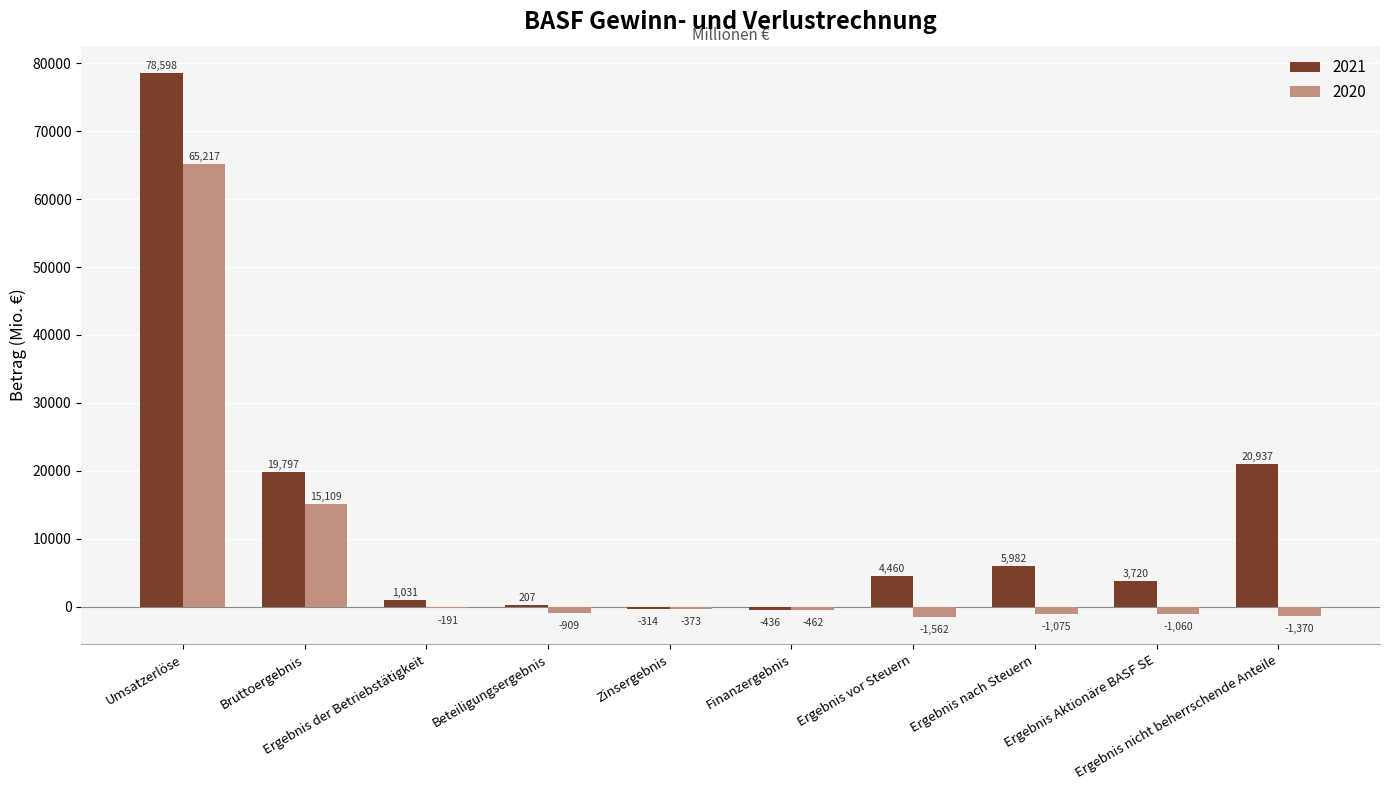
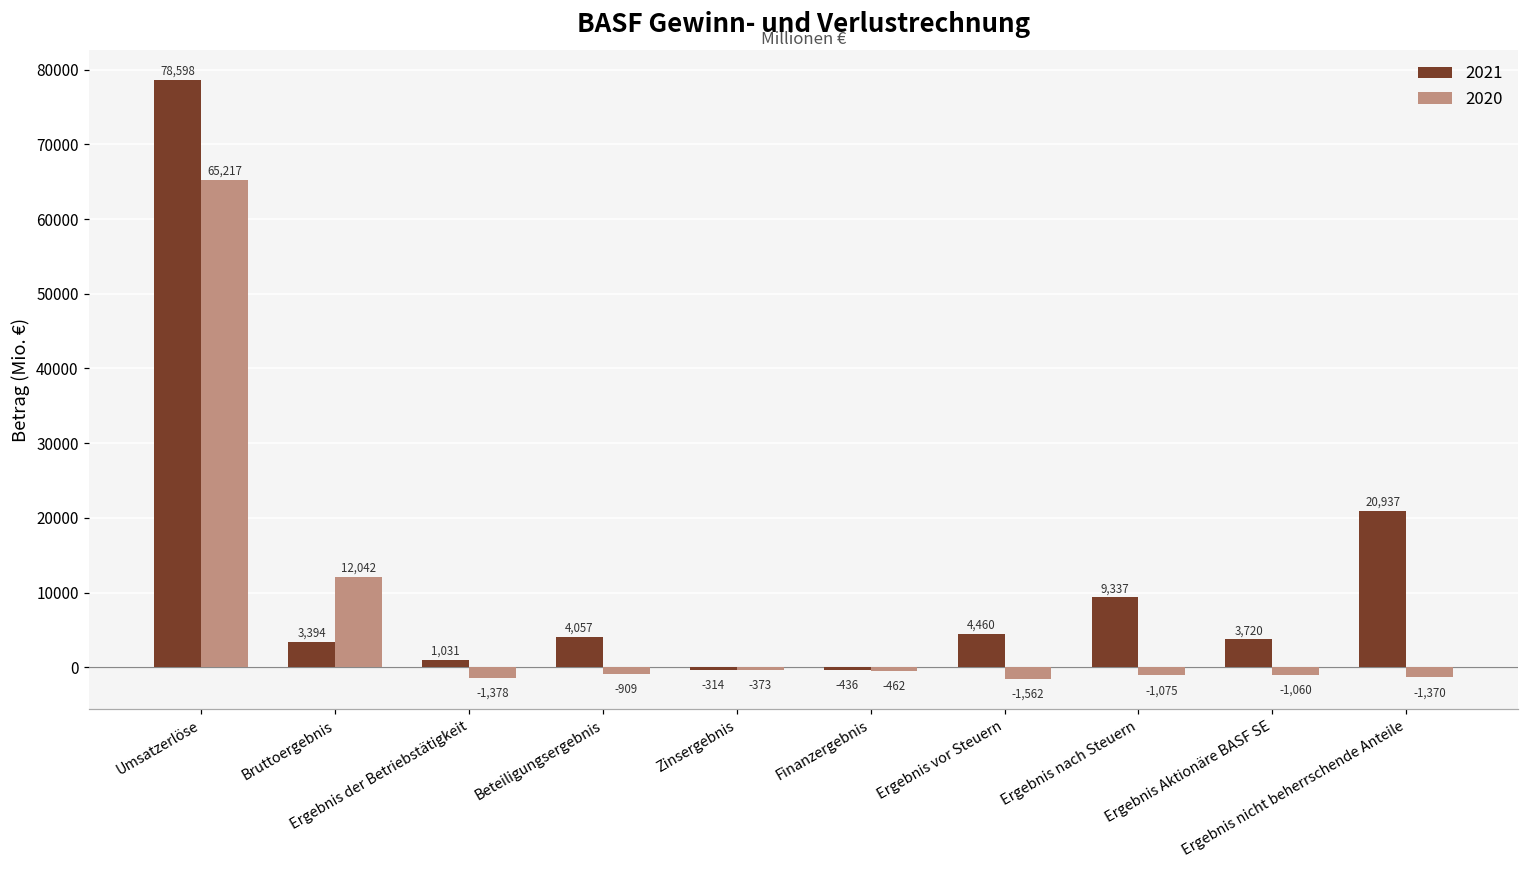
  {
    "2021": {
      "Umsatzerlöse": "78,598",
-     "Bruttoergebnis": "19,797",
+     "Bruttoergebnis": "3,394",
      "Ergebnis der Betriebstätigkeit": "1,031",
-     "Beteiligungsergebnis": "207",
+     "Beteiligungsergebnis": "4,057",
      "Zinsergebnis": "-314",
      "Finanzergebnis": "-436",
      "Ergebnis vor Steuern": "4,460",
-     "Ergebnis nach Steuern": "5,982",
+     "Ergebnis nach Steuern": "9,337",
      "Ergebnis Aktionäre BASF SE": "3,720",
      "Ergebnis nicht beherrschende Anteile": "20,937"
    },
    "2020": {
      "Umsatzerlöse": "65,217",
-     "Bruttoergebnis": "15,109",
-     "Ergebnis der Betriebstätigkeit": "-191",
+     "Bruttoergebnis": "12,042",
+     "Ergebnis der Betriebstätigkeit": "-1,378",
      "Beteiligungsergebnis": "-909",
      "Zinsergebnis": "-373",
      "Finanzergebnis": "-462",
      "Ergebnis vor Steuern": "-1,562",
      "Ergebnis nach Steuern": "-1,075",
      "Ergebnis Aktionäre BASF SE": "-1,060",
      "Ergebnis nicht beherrschende Anteile": "-1,370"
    }
  }
